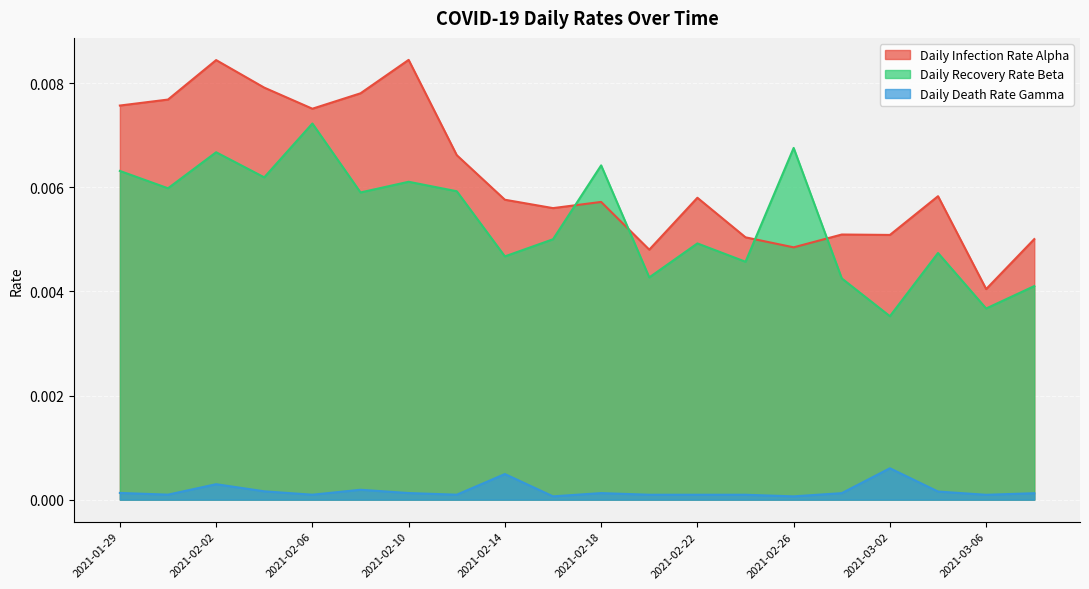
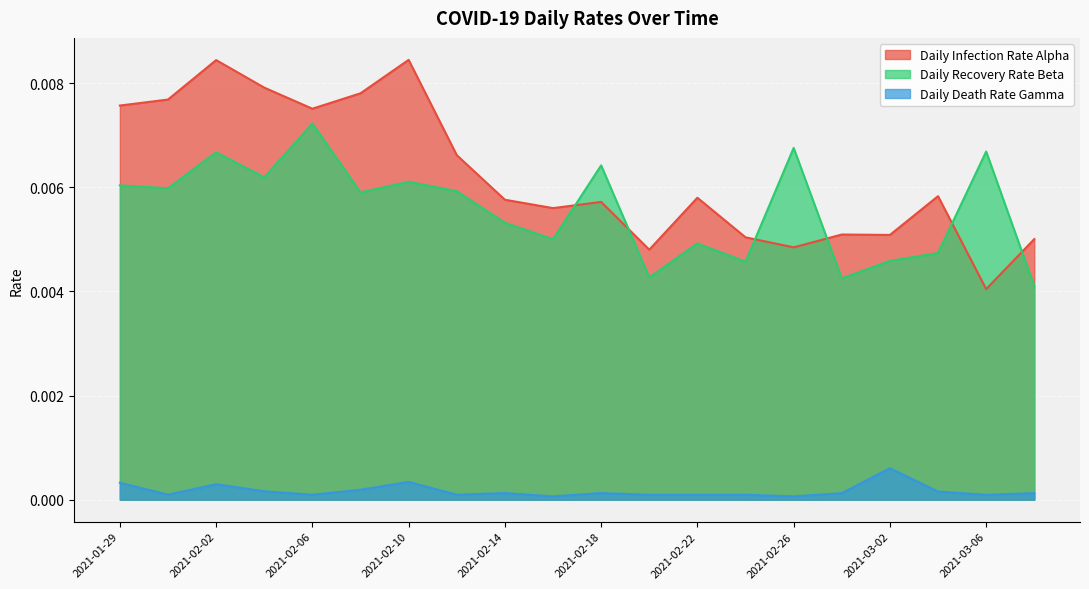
  {
    "Daily Infection Rate Alpha": {
      "2021-01-29": 0.0076,
      "2021-02-02": 0.0084,
      "2021-02-06": 0.0075,
      "2021-02-10": 0.0084,
      "2021-02-14": 0.0058,
      "2021-02-18": 0.0057,
      "2021-02-22": 0.0058,
      "2021-02-26": 0.0048,
      "2021-03-02": 0.0051,
      "2021-03-06": 0.0040
    },
    "Daily Recovery Rate Beta": {
-     "2021-01-29": 0.0063,
+     "2021-01-29": 0.0060,
      "2021-02-02": 0.0067,
      "2021-02-06": 0.0072,
      "2021-02-10": 0.0061,
-     "2021-02-14": 0.0047,
+     "2021-02-14": 0.0053,
      "2021-02-18": 0.0064,
      "2021-02-22": 0.0049,
      "2021-02-26": 0.0068,
-     "2021-03-02": 0.0035,
-     "2021-03-06": 0.0037
+     "2021-03-02": 0.0046,
+     "2021-03-06": 0.0067
    },
    "Daily Death Rate Gamma": {
-     "2021-01-29": 0.0001,
+     "2021-01-29": 0.0003,
      "2021-02-02": 0.0003,
      "2021-02-06": 0.0001,
-     "2021-02-10": 0.0001,
-     "2021-02-14": 0.0005,
+     "2021-02-10": 0.0003,
+     "2021-02-14": 0.0001,
      "2021-02-18": 0.0001,
      "2021-02-22": 0.0001,
      "2021-02-26": 0.0001,
      "2021-03-02": 0.0006,
      "2021-03-06": 0.0001
    }
  }
